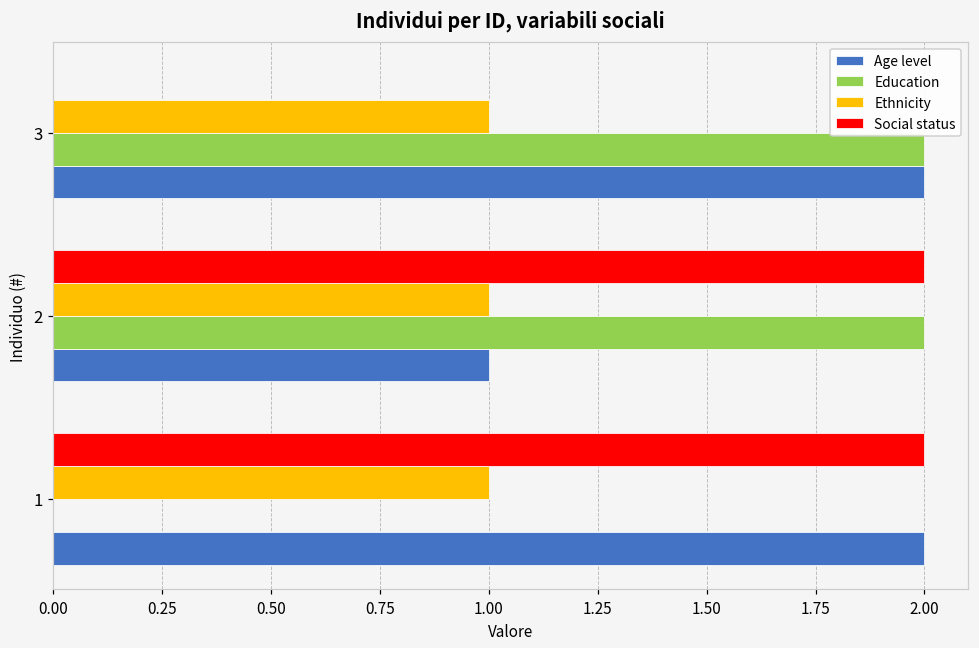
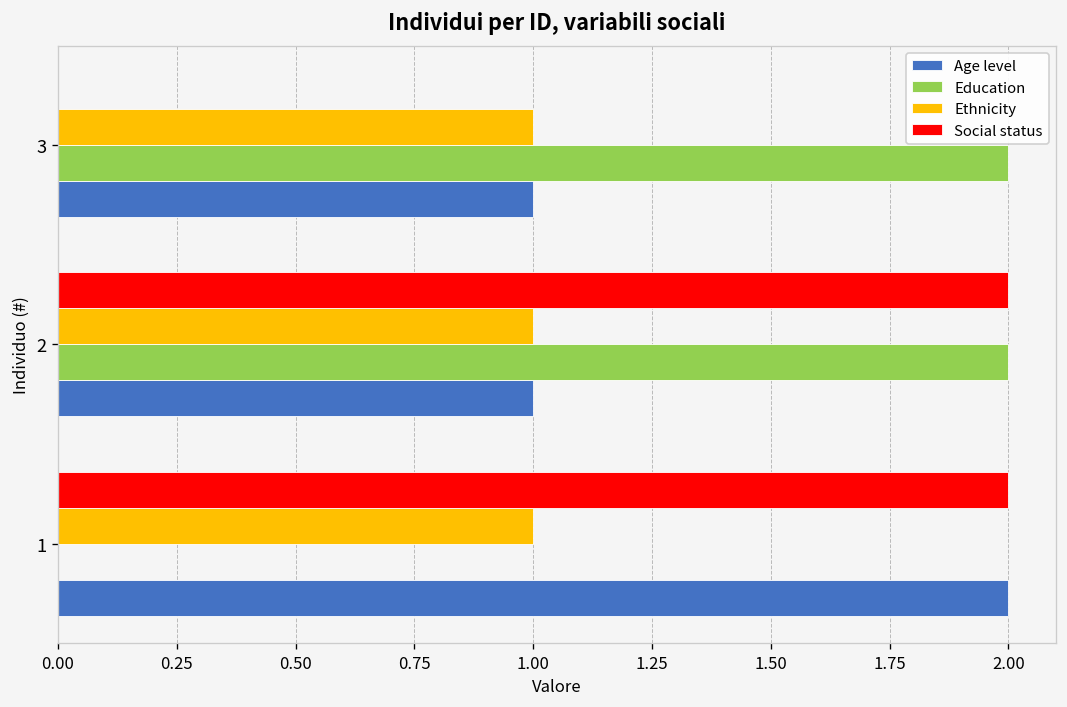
  {
    "Age level": {
-     "3": 2,
+     "3": 1,
      "2": 1,
      "1": 2
    },
    "Education": {
      "3": 2,
      "2": 2,
      "1": 0
    },
    "Ethnicity": {
      "3": 1,
      "2": 1,
      "1": 1
    },
    "Social status": {
      "3": 0,
      "2": 2,
      "1": 2
    }
  }
